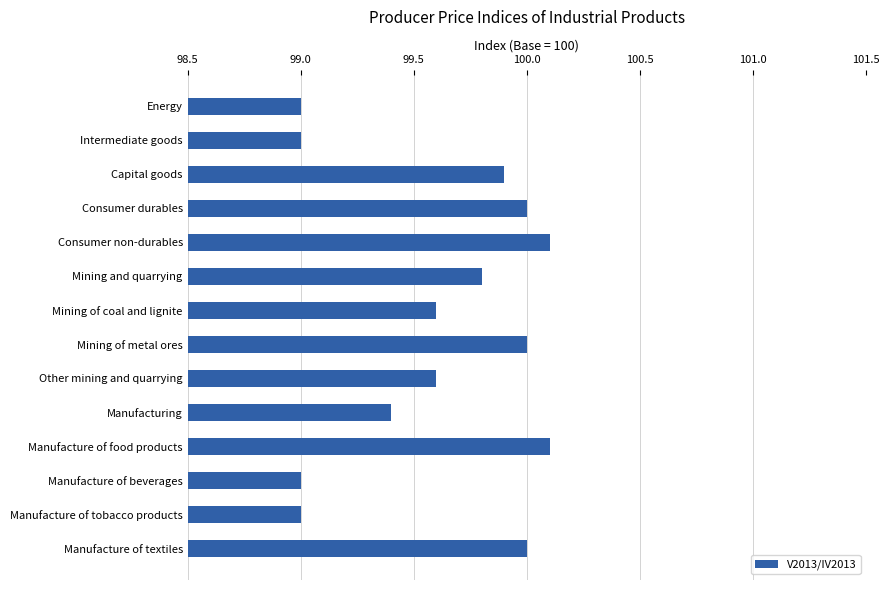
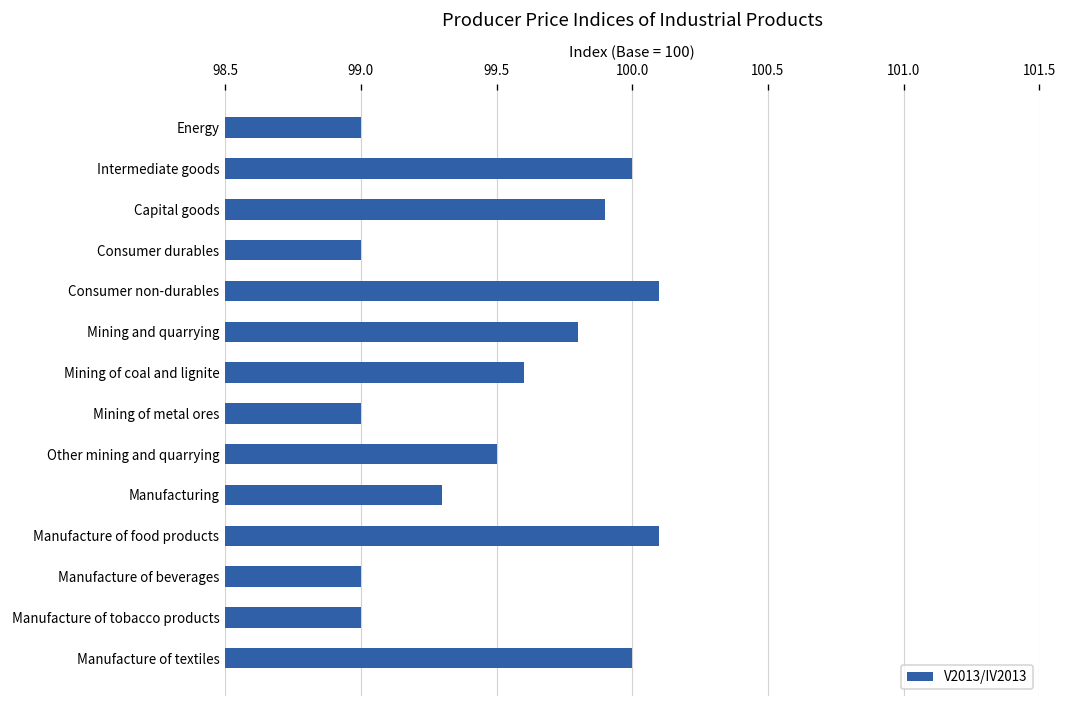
  {
    "Energy": 99.0,
-   "Intermediate goods": 99,
+   "Intermediate goods": 100,
    "Capital goods": 99.9,
-   "Consumer durables": 100,
+   "Consumer durables": 99,
    "Consumer non-durables": 100.1,
    "Mining and quarrying": 99.8,
    "Mining of coal and lignite": 99.6,
-   "Mining of metal ores": 100,
-   "Other mining and quarrying": 99.6,
-   "Manufacturing": 99.4,
+   "Mining of metal ores": 99,
+   "Other mining and quarrying": 99.5,
+   "Manufacturing": 99.3,
    "Manufacture of food products": 100.1,
    "Manufacture of beverages": 99.0,
    "Manufacture of tobacco products": 99.0,
    "Manufacture of textiles": 100.0
  }
